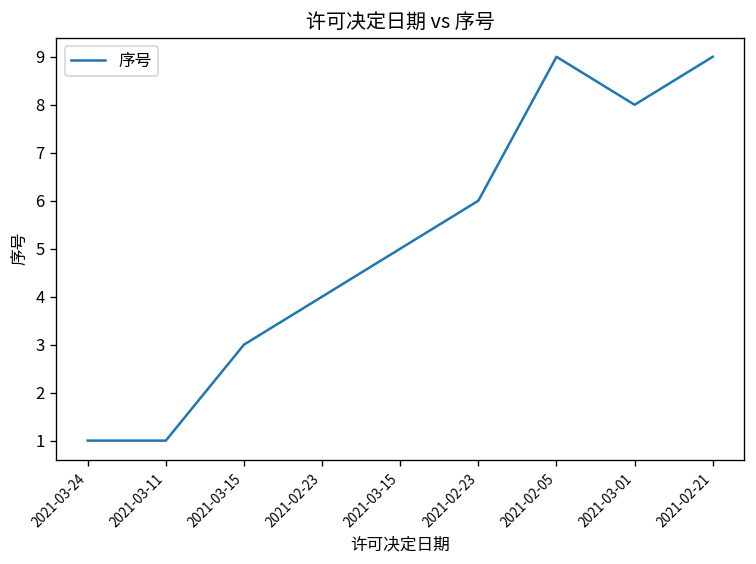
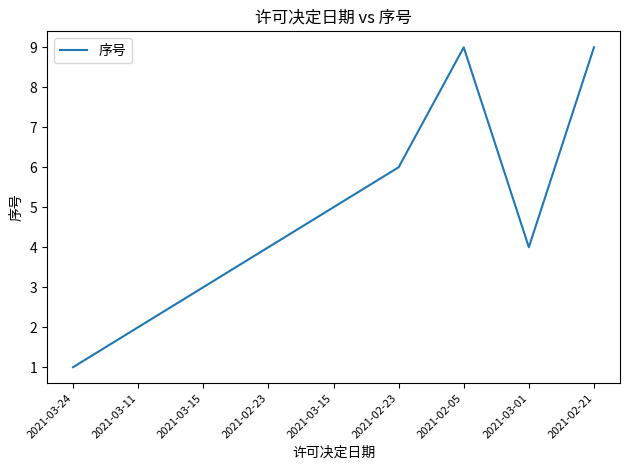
  {
    "2021-03-24": 1,
-   "2021-03-11": 1,
+   "2021-03-11": 2,
    "2021-02-05": 9,
-   "2021-03-01": 8,
+   "2021-03-01": 4,
    "2021-02-21": 9
  }
